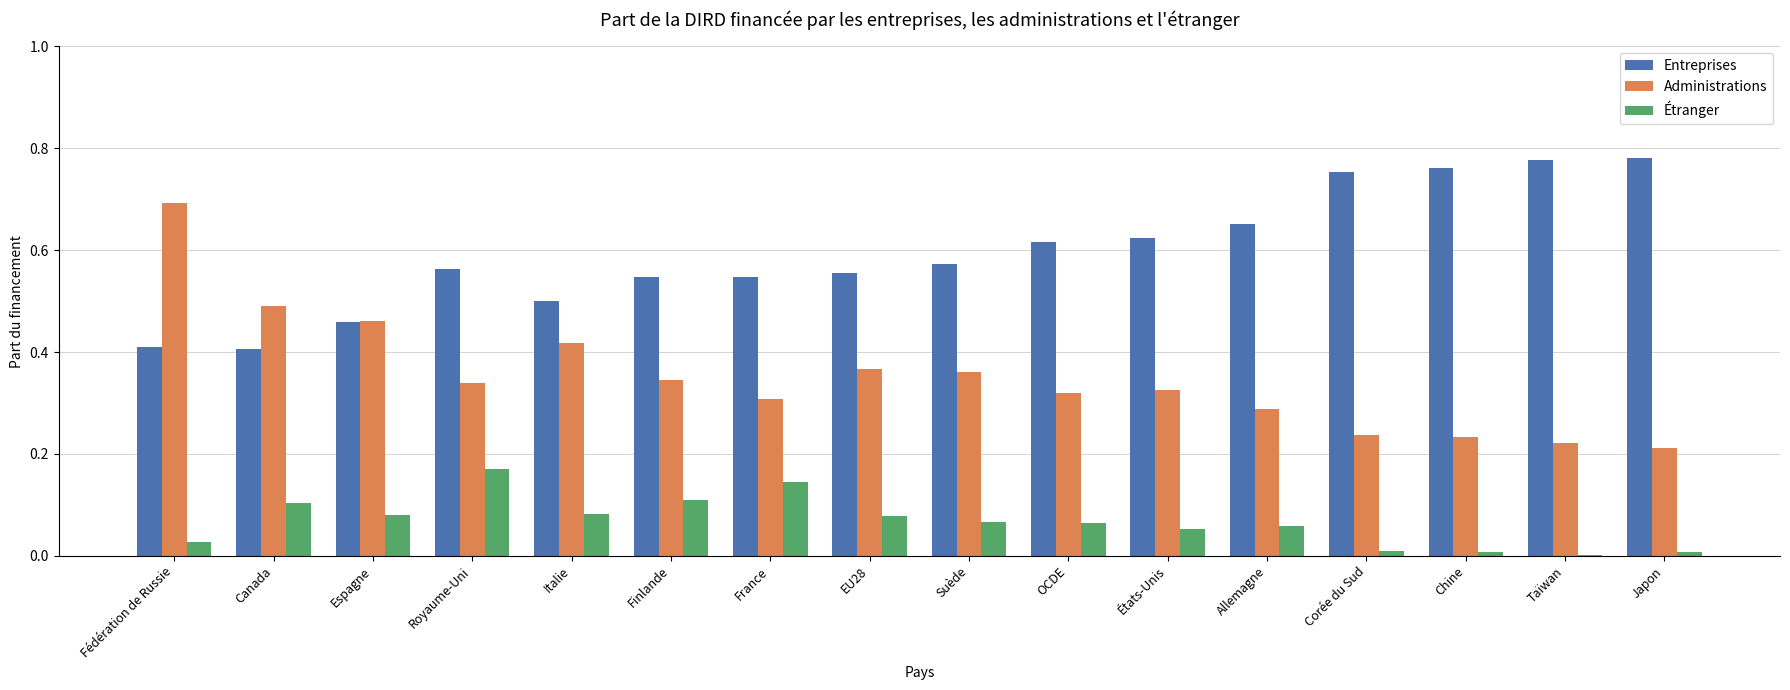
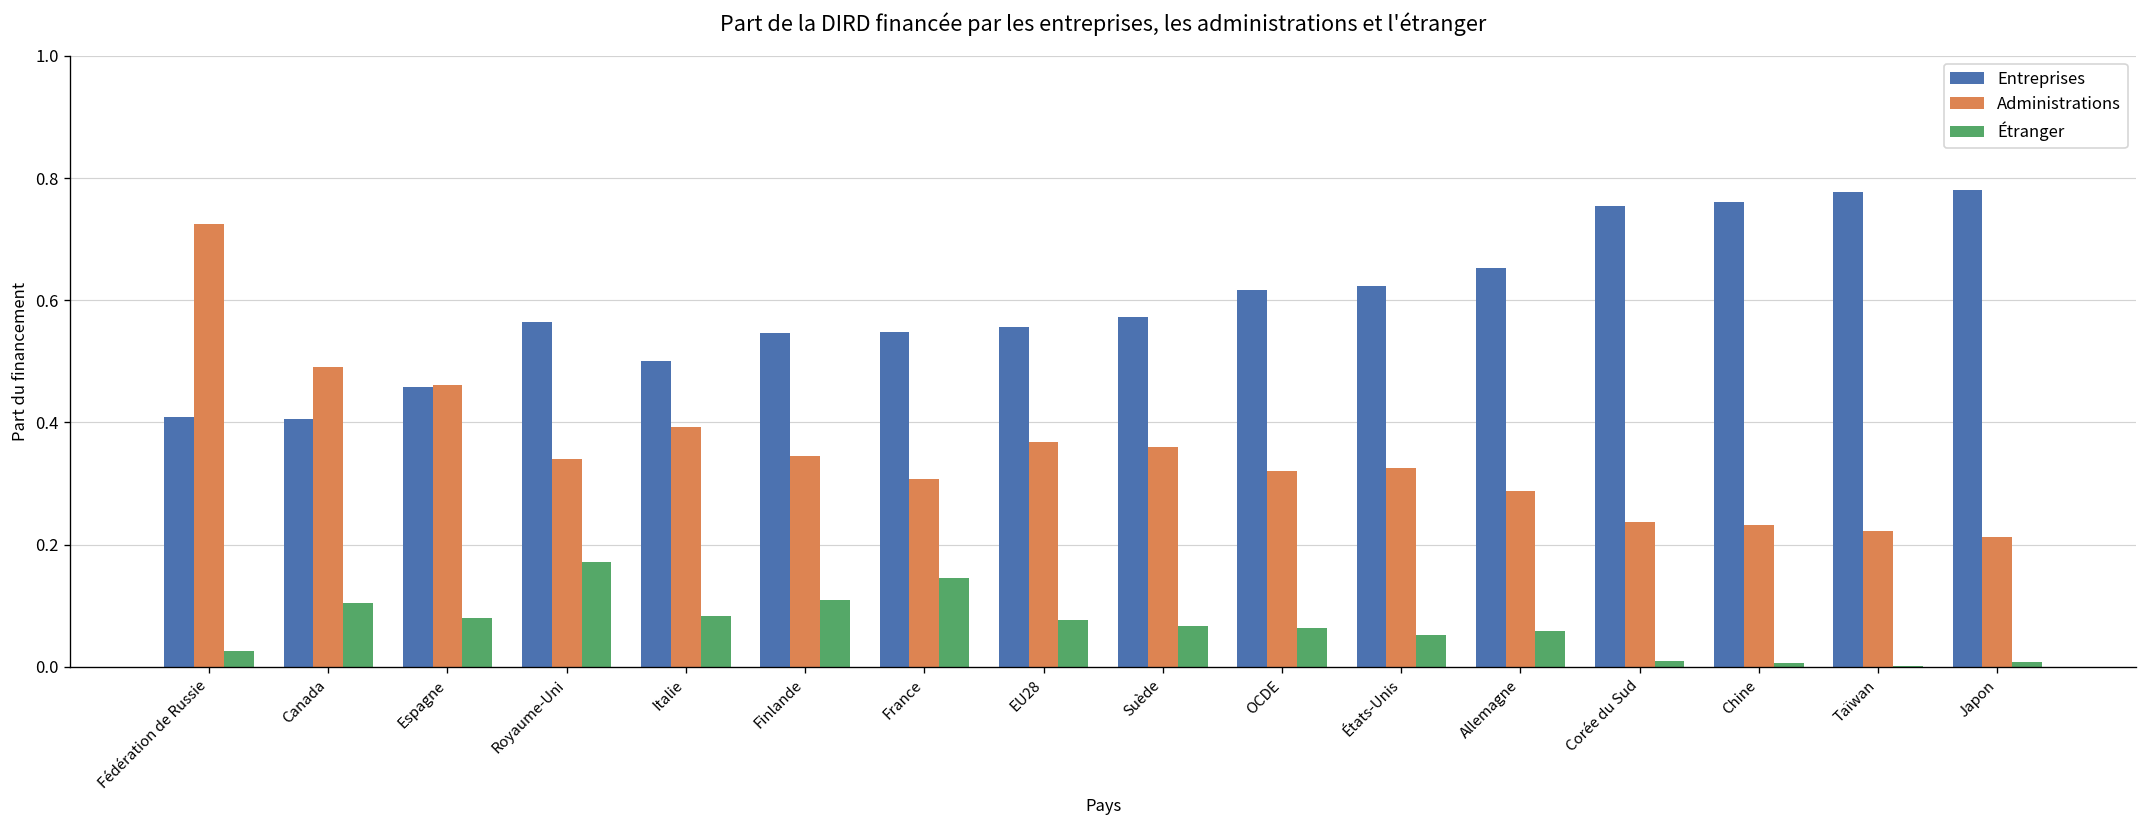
  {
    "Entreprises": {
      "Fédération de Russie": 0.41,
      "Canada": 0.41,
      "Espagne": 0.46,
      "Royaume-Uni": 0.56,
      "Italie": 0.50,
      "Finlande": 0.55,
      "France": 0.55,
      "EU28": 0.56,
      "Suède": 0.57,
      "OCDE": 0.62,
      "États-Unis": 0.62,
      "Allemagne": 0.65,
      "Corée du Sud": 0.75,
      "Chine": 0.76,
      "Taïwan": 0.78,
      "Japon": 0.78
    },
    "Administrations": {
-     "Fédération de Russie": 0.69,
+     "Fédération de Russie": 0.73,
      "Canada": 0.49,
      "Espagne": 0.46,
      "Royaume-Uni": 0.34,
-     "Italie": 0.42,
+     "Italie": 0.39,
      "Finlande": 0.34,
      "France": 0.31,
      "EU28": 0.37,
      "Suède": 0.36,
      "OCDE": 0.32,
      "États-Unis": 0.33,
      "Allemagne": 0.29,
      "Corée du Sud": 0.24,
      "Chine": 0.23,
      "Taïwan": 0.22,
      "Japon": 0.21
    },
    "Étranger": {
      "Fédération de Russie": 0.03,
      "Canada": 0.10,
      "Espagne": 0.08,
      "Royaume-Uni": 0.17,
      "Italie": 0.08,
      "Finlande": 0.11,
      "France": 0.15,
      "EU28": 0.08,
      "Suède": 0.07,
      "OCDE": 0.06,
      "États-Unis": 0.05,
      "Allemagne": 0.06,
      "Corée du Sud": 0.01,
      "Chine": 0.01,
      "Japon": 0.01
    }
  }
